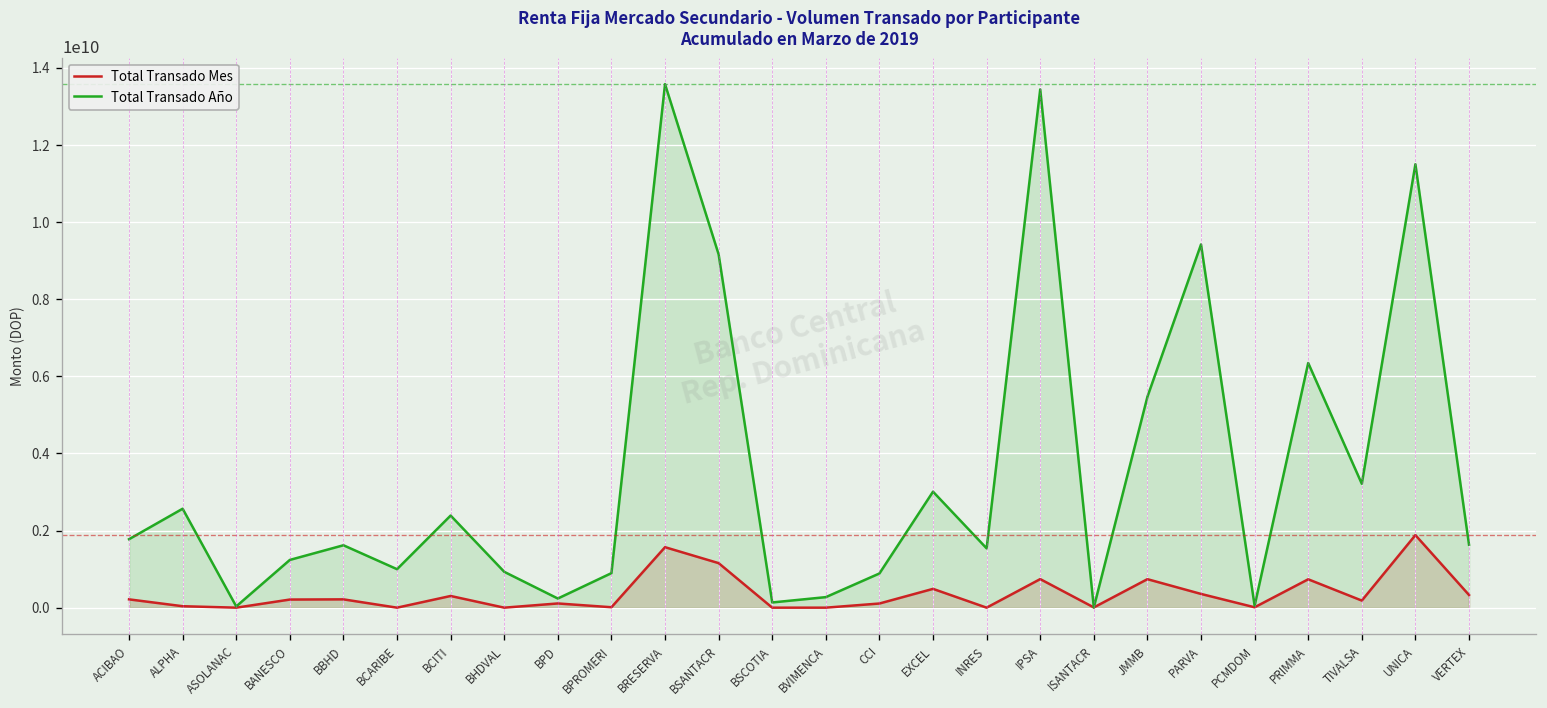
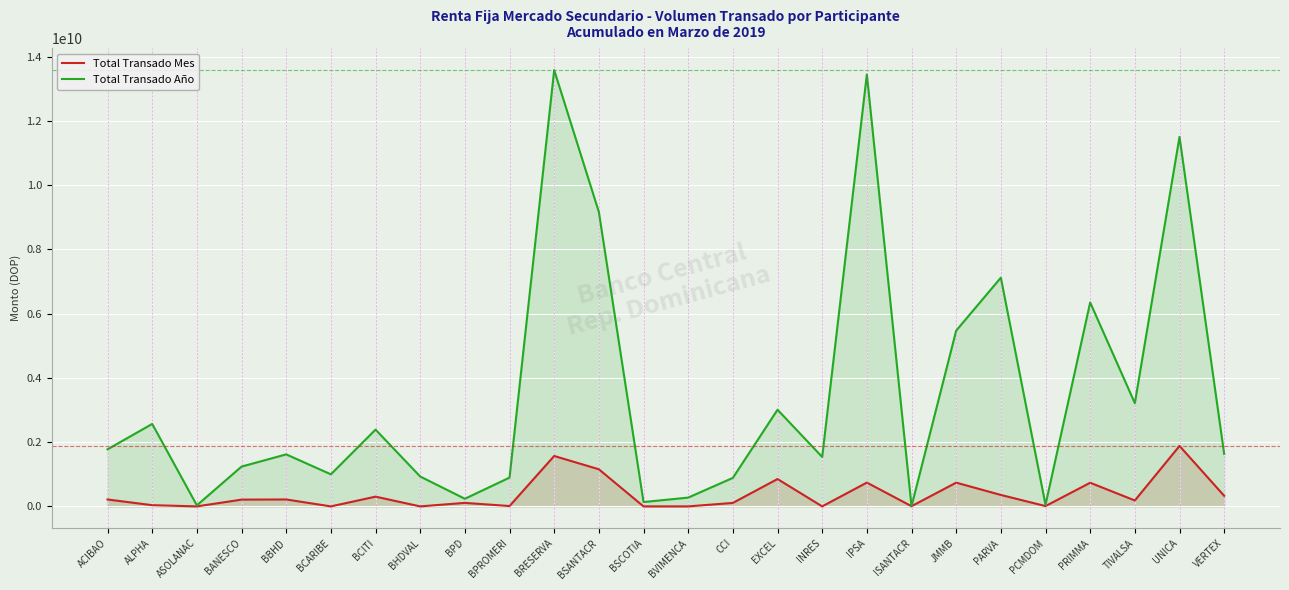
  {
    "Total Transado Mes": {
      "ACIBAO": 200000000,
      "ALPHA": 0,
      "BANESCO": 200000000,
      "BBHD": 200000000,
      "BCARIBE": 0,
      "BCITI": 300000000,
      "BHDVAL": 0,
      "BPD": 100000000,
      "BPROMERI": 0,
      "BRESERVA": 1600000000,
      "BSANTACR": 1200000000,
      "BSCOTIA": 0,
      "BVIMENCA": 0,
      "CCI": 100000000,
-     "EXCEL": 500000000,
+     "EXCEL": 900000000,
      "INRES": 0,
      "IPSA": 700000000,
      "JMMB": 700000000,
      "PARVA": 400000000,
      "PRIMMA": 700000000,
      "TIVALSA": 200000000,
      "UNICA": 1900000000,
      "VERTEX": 300000000
    },
    "Total Transado Año": {
      "ACIBAO": 1800000000,
      "ALPHA": 2600000000,
      "BANESCO": 1200000000,
      "BBHD": 1600000000,
      "BCARIBE": 1000000000,
      "BCITI": 2400000000,
      "BHDVAL": 900000000,
      "BPD": 200000000,
      "BPROMERI": 900000000,
      "BRESERVA": 13600000000,
      "BSANTACR": 9200000000,
      "BSCOTIA": 100000000,
      "BVIMENCA": 300000000,
      "CCI": 900000000,
      "EXCEL": 3000000000,
      "INRES": 1500000000,
      "IPSA": 13400000000,
      "JMMB": 5500000000,
-     "PARVA": 9400000000,
+     "PARVA": 7100000000,
      "PRIMMA": 6300000000,
      "TIVALSA": 3200000000,
      "UNICA": 11500000000,
      "VERTEX": 1600000000
    }
  }
